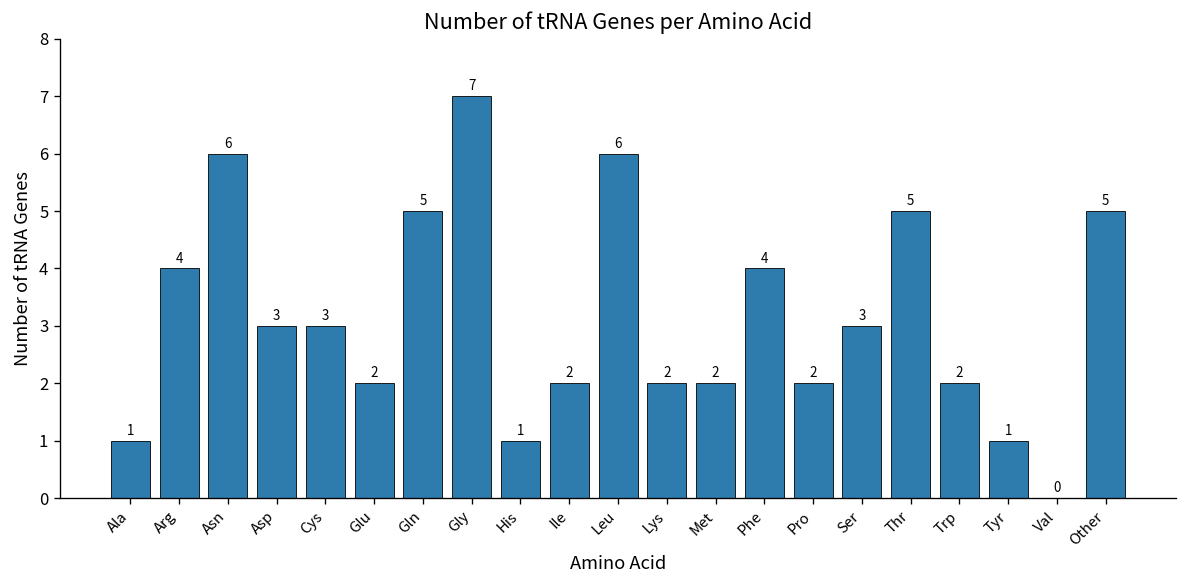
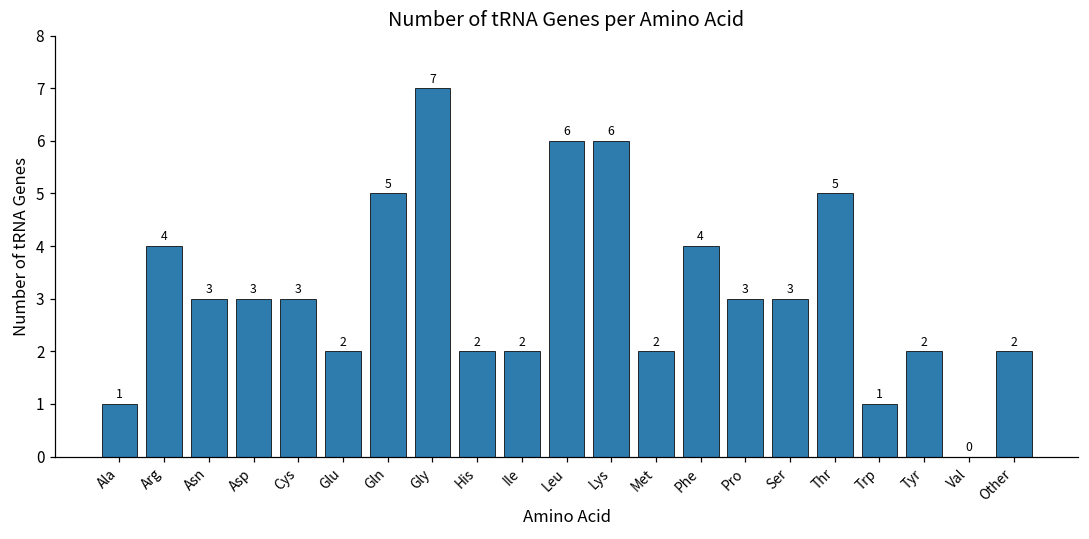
  {
    "Ala": 1,
    "Arg": 4,
-   "Asn": 6,
+   "Asn": 3,
    "Asp": 3,
    "Cys": 3,
    "Glu": 2,
    "Gln": 5,
    "Gly": 7,
-   "His": 1,
+   "His": 2,
    "Ile": 2,
    "Leu": 6,
-   "Lys": 2,
+   "Lys": 6,
    "Met": 2,
    "Phe": 4,
-   "Pro": 2,
+   "Pro": 3,
    "Ser": 3,
    "Thr": 5,
-   "Trp": 2,
-   "Tyr": 1,
+   "Trp": 1,
+   "Tyr": 2,
    "Val": 0,
-   "Other": 5
+   "Other": 2
  }
